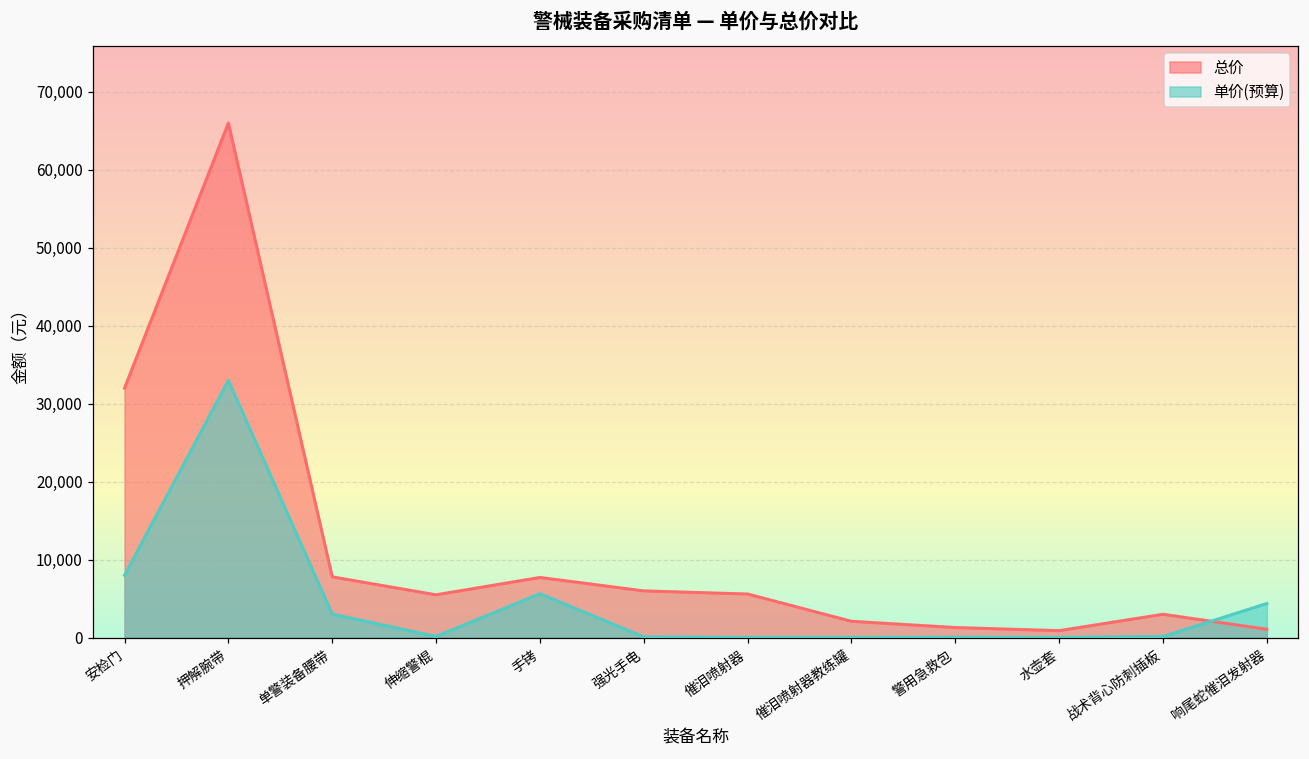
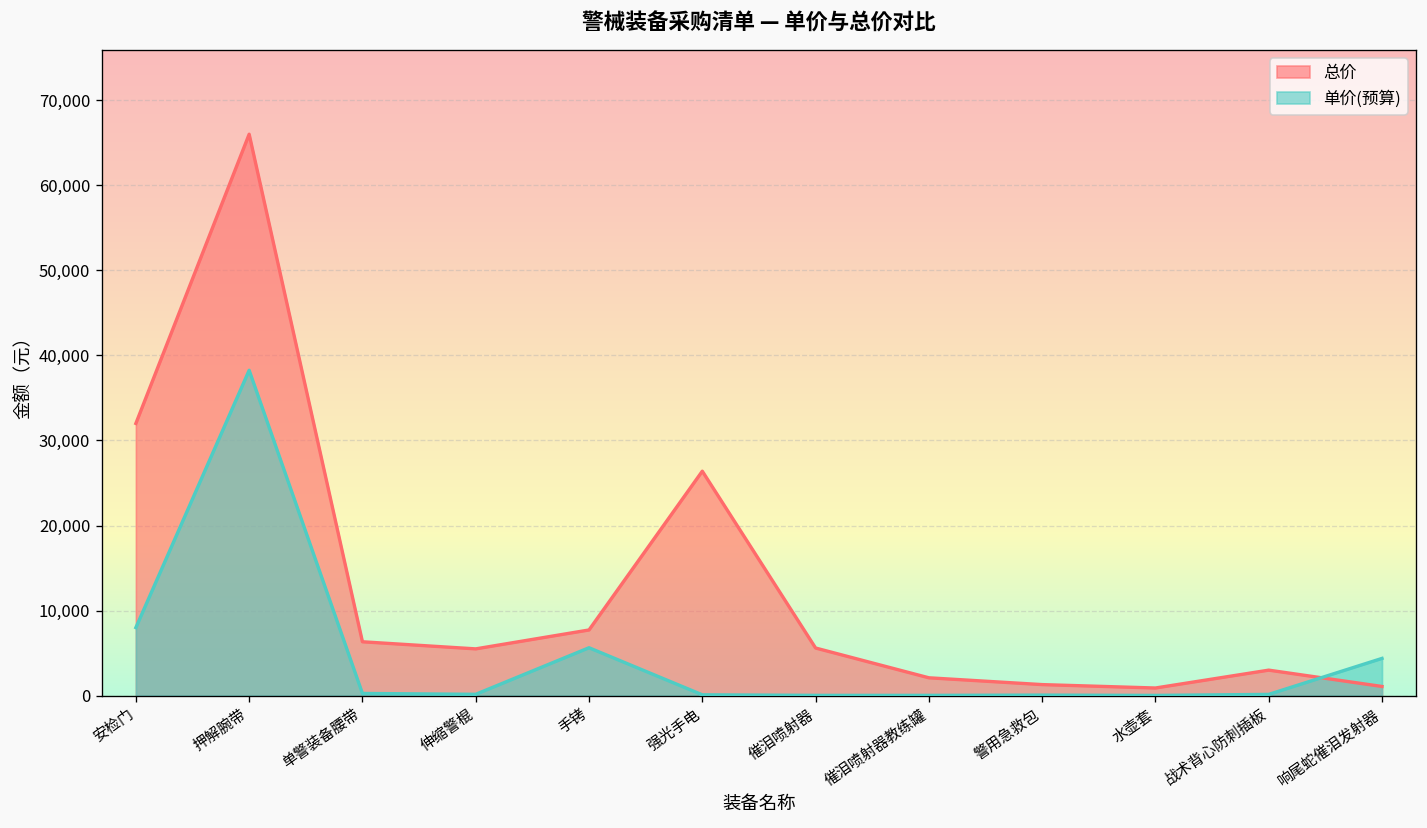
  {
    "总价": {
      "安检门": "32,000",
      "押解腕带": "66,000",
-     "单警装备腰带": "8,000",
+     "单警装备腰带": "6,000",
      "伸缩警棍": "6,000",
      "手铐": "8,000",
-     "强光手电": "6,000",
+     "强光手电": "26,000",
      "催泪喷射器": "6,000",
      "催泪喷射器教练罐": "2,000",
      "警用急救包": "1,000",
      "水壶套": "1,000",
      "战术背心防刺插板": "3,000",
      "响尾蛇催泪发射器": "1,000"
    },
    "单价(预算)": {
      "安检门": "8,000",
-     "押解腕带": "33,000",
-     "单警装备腰带": "3,000",
+     "押解腕带": "38,000",
+     "单警装备腰带": "0",
      "伸缩警棍": "0",
      "手铐": "6,000",
      "强光手电": "0",
      "催泪喷射器": "0",
      "催泪喷射器教练罐": "0",
      "警用急救包": "0",
      "水壶套": "0",
      "战术背心防刺插板": "0",
      "响尾蛇催泪发射器": "4,000"
    }
  }
